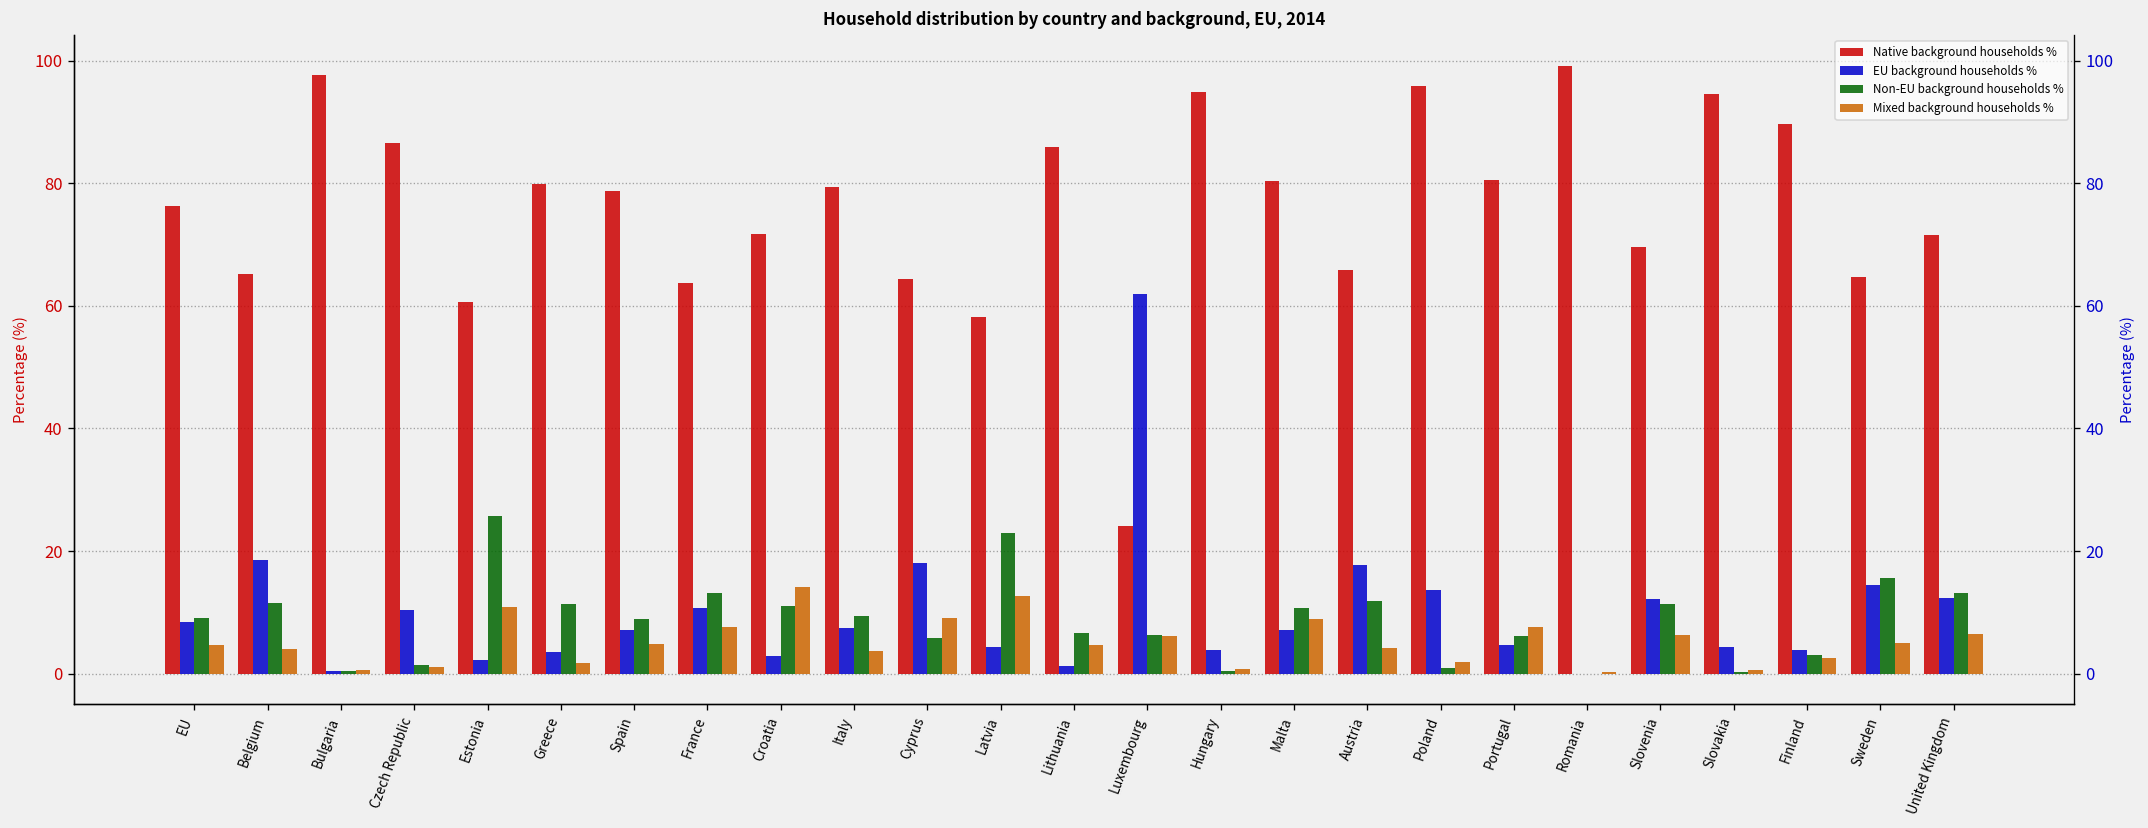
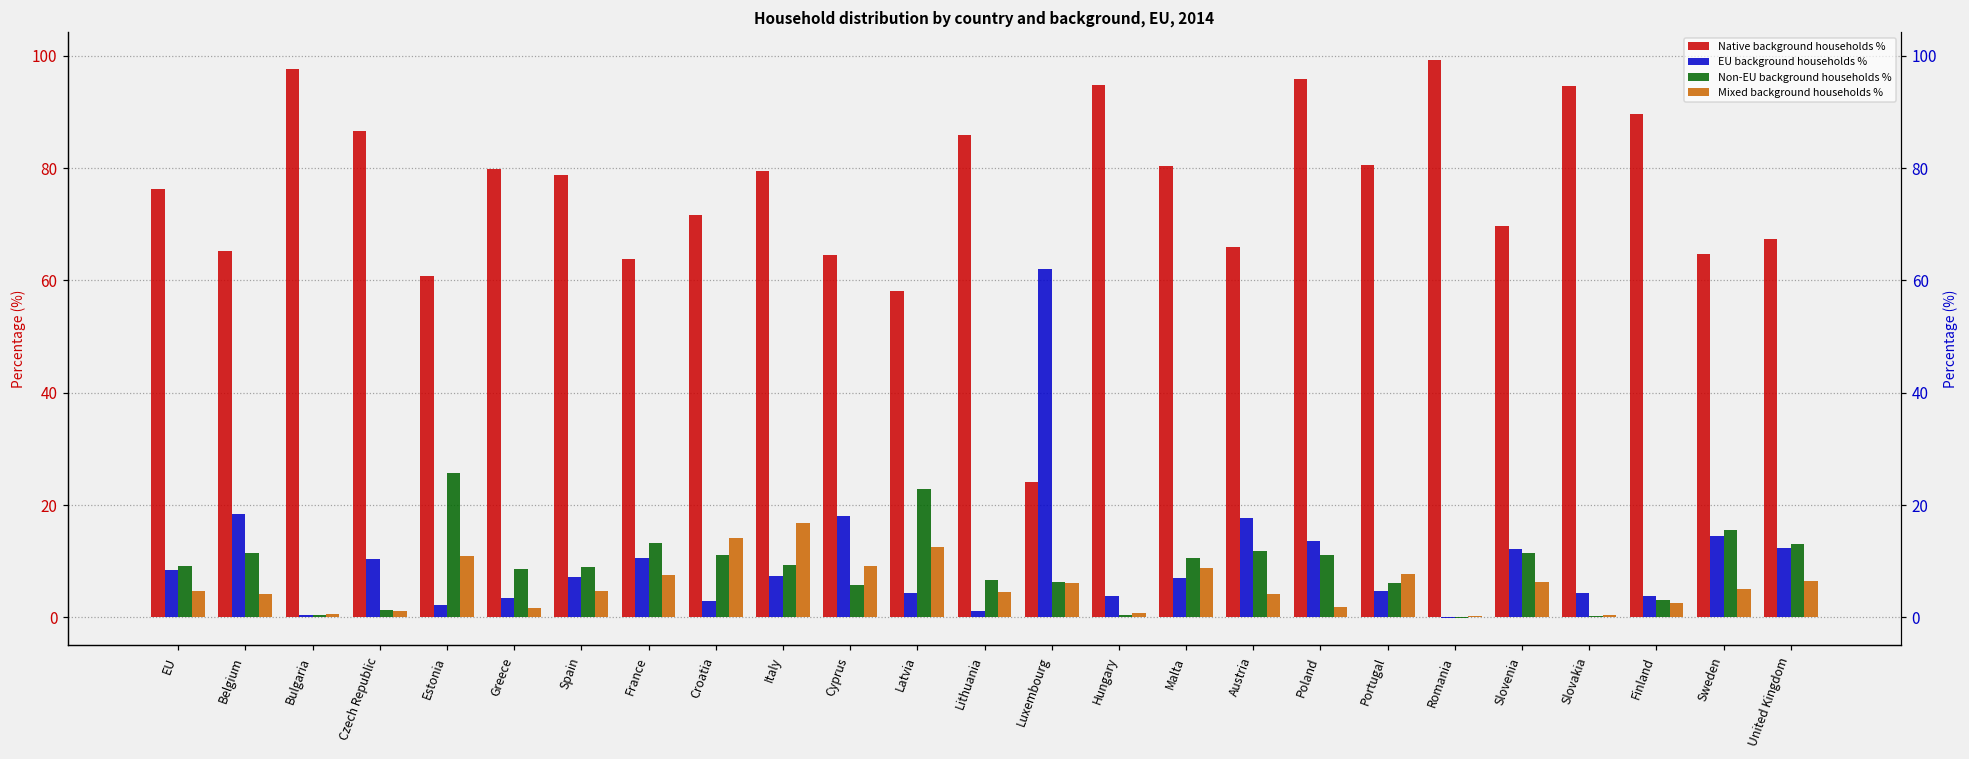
  {
    "Native background households %": {
      "EU": 76,
      "Belgium": 65,
      "Bulgaria": 98,
      "Czech Republic": 87,
      "Estonia": 61,
      "Greece": 80,
      "Spain": 79,
      "France": 64,
      "Croatia": 72,
      "Italy": 79,
      "Cyprus": 64,
      "Latvia": 58,
      "Lithuania": 86,
      "Luxembourg": 24,
      "Hungary": 95,
      "Malta": 80,
      "Austria": 66,
      "Poland": 96,
      "Portugal": 81,
      "Romania": 99,
      "Slovenia": 70,
      "Slovakia": 95,
      "Finland": 90,
      "Sweden": 65,
-     "United Kingdom": 72
+     "United Kingdom": 67
    },
    "EU background households %": {
      "EU": 8,
      "Belgium": 19,
      "Czech Republic": 10,
      "Estonia": 2,
      "Greece": 4,
      "Spain": 7,
      "France": 11,
      "Croatia": 3,
      "Italy": 7,
      "Cyprus": 18,
      "Latvia": 4,
      "Lithuania": 1,
      "Luxembourg": 62,
      "Hungary": 4,
      "Malta": 7,
      "Austria": 18,
      "Poland": 14,
      "Portugal": 5,
      "Slovenia": 12,
      "Slovakia": 4,
      "Finland": 4,
      "Sweden": 14,
      "United Kingdom": 12
    },
    "Non-EU background households %": {
      "EU": 9,
      "Belgium": 12,
      "Czech Republic": 1,
      "Estonia": 26,
-     "Greece": 11,
+     "Greece": 9,
      "Spain": 9,
      "France": 13,
      "Croatia": 11,
      "Italy": 9,
      "Cyprus": 6,
      "Latvia": 23,
      "Lithuania": 7,
      "Luxembourg": 6,
      "Malta": 11,
      "Austria": 12,
-     "Poland": 1,
+     "Poland": 11,
      "Portugal": 6,
      "Slovenia": 11,
      "Finland": 3,
      "Sweden": 16,
      "United Kingdom": 13
    },
    "Mixed background households %": {
      "EU": 5,
      "Belgium": 4,
      "Bulgaria": 1,
      "Czech Republic": 1,
      "Estonia": 11,
      "Greece": 2,
      "Spain": 5,
      "France": 8,
      "Croatia": 14,
-     "Italy": 4,
+     "Italy": 17,
      "Cyprus": 9,
      "Latvia": 13,
      "Lithuania": 5,
      "Luxembourg": 6,
      "Hungary": 1,
      "Malta": 9,
      "Austria": 4,
      "Poland": 2,
      "Portugal": 8,
      "Slovenia": 6,
      "Slovakia": 1,
      "Finland": 3,
      "Sweden": 5,
      "United Kingdom": 6
    }
  }
